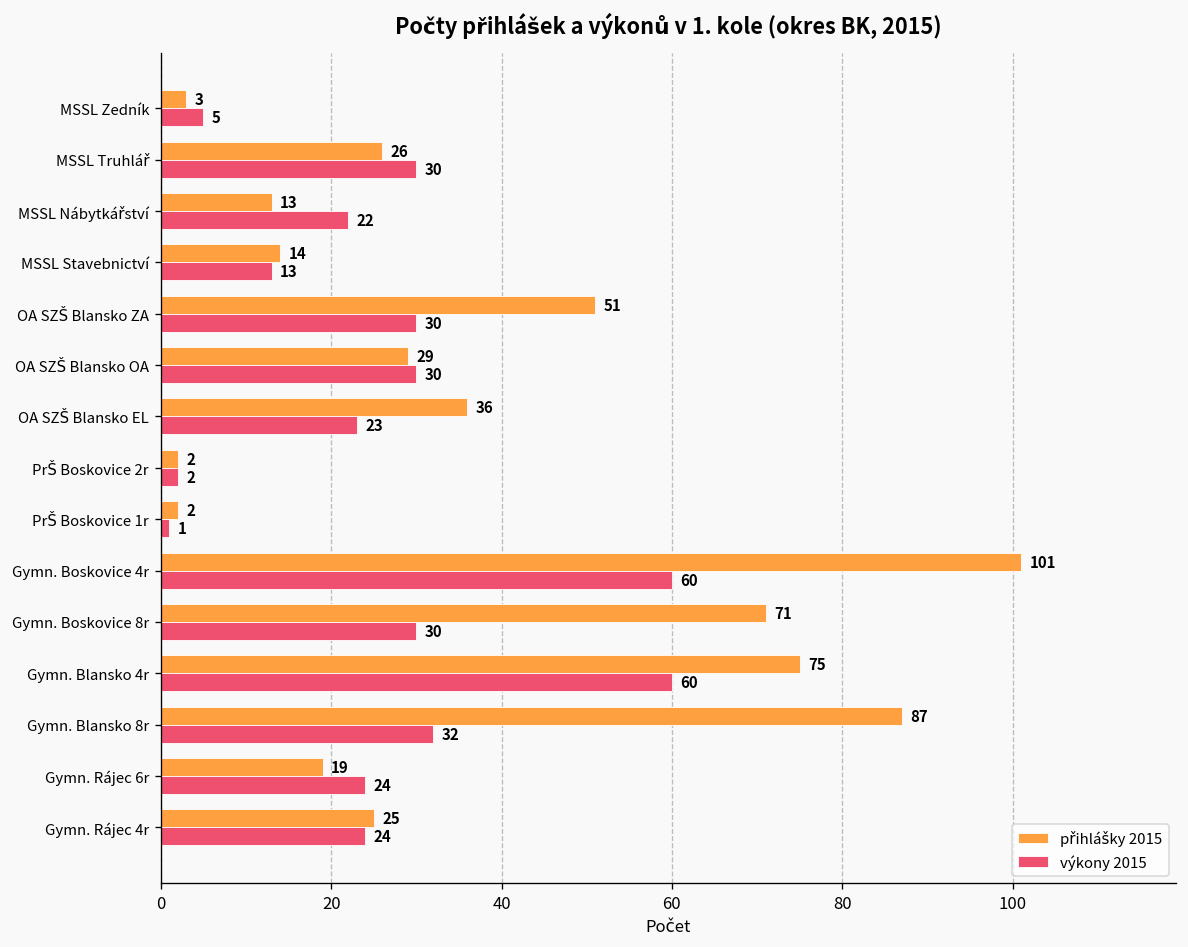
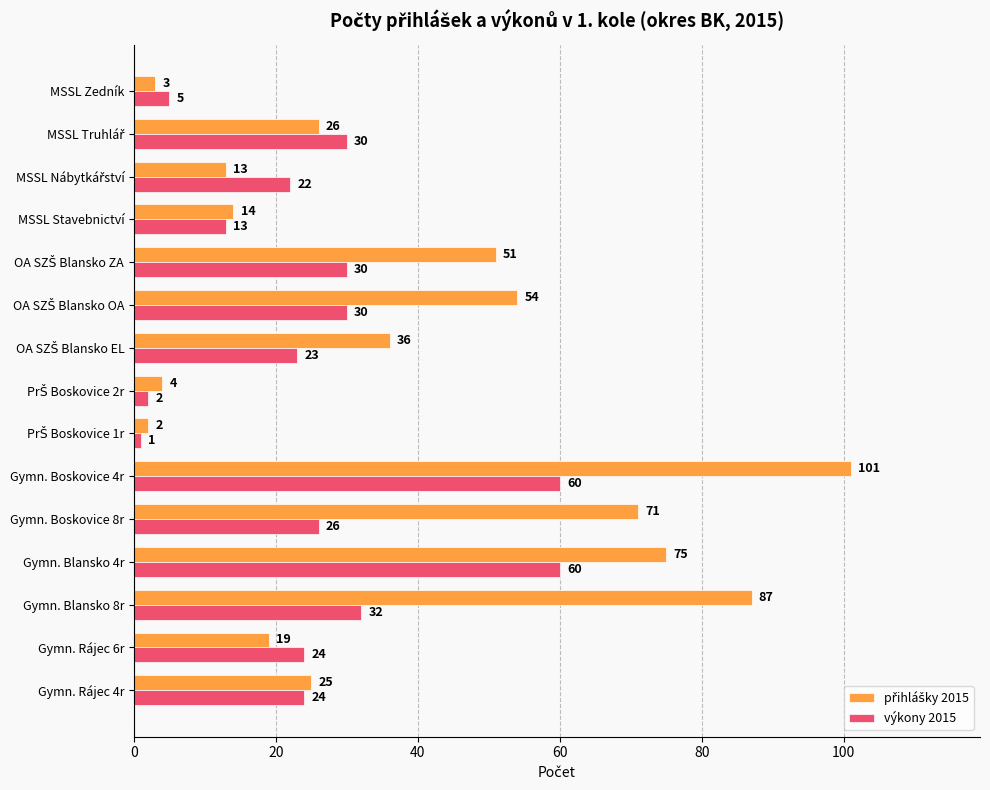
  {
    "přihlášky 2015": {
      "MSSL Zedník": 3,
      "MSSL Truhlář": 26,
      "MSSL Nábytkářství": 13,
      "MSSL Stavebnictví": 14,
      "OA SZŠ Blansko ZA": 51,
-     "OA SZŠ Blansko OA": 29,
+     "OA SZŠ Blansko OA": 54,
      "OA SZŠ Blansko EL": 36,
-     "PrŠ Boskovice 2r": 2,
+     "PrŠ Boskovice 2r": 4,
      "PrŠ Boskovice 1r": 2,
      "Gymn. Boskovice 4r": 101,
      "Gymn. Boskovice 8r": 71,
      "Gymn. Blansko 4r": 75,
      "Gymn. Blansko 8r": 87,
      "Gymn. Rájec 6r": 19,
      "Gymn. Rájec 4r": 25
    },
    "výkony 2015": {
      "MSSL Zedník": 5,
      "MSSL Truhlář": 30,
      "MSSL Nábytkářství": 22,
      "MSSL Stavebnictví": 13,
      "OA SZŠ Blansko ZA": 30,
      "OA SZŠ Blansko OA": 30,
      "OA SZŠ Blansko EL": 23,
      "PrŠ Boskovice 2r": 2,
      "PrŠ Boskovice 1r": 1,
      "Gymn. Boskovice 4r": 60,
-     "Gymn. Boskovice 8r": 30,
+     "Gymn. Boskovice 8r": 26,
      "Gymn. Blansko 4r": 60,
      "Gymn. Blansko 8r": 32,
      "Gymn. Rájec 6r": 24,
      "Gymn. Rájec 4r": 24
    }
  }
